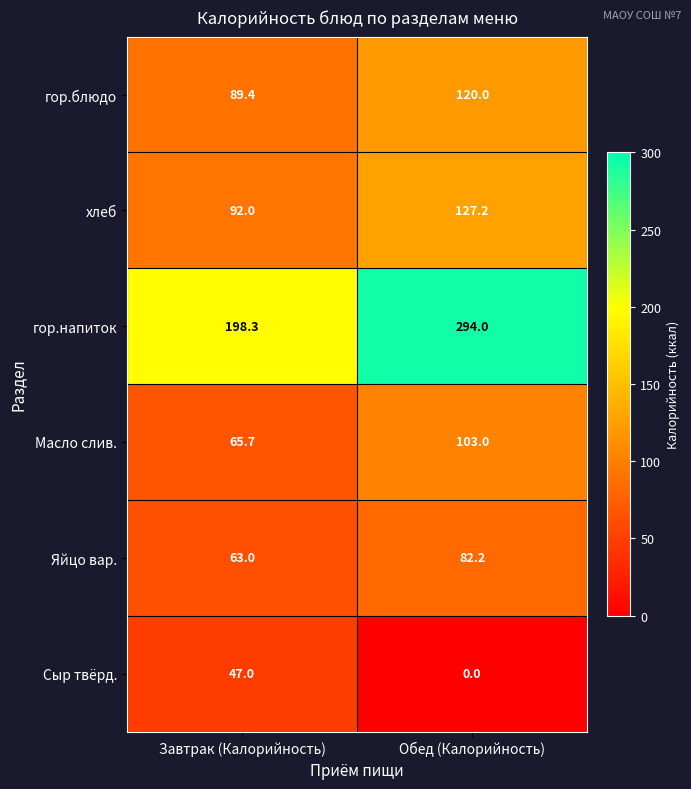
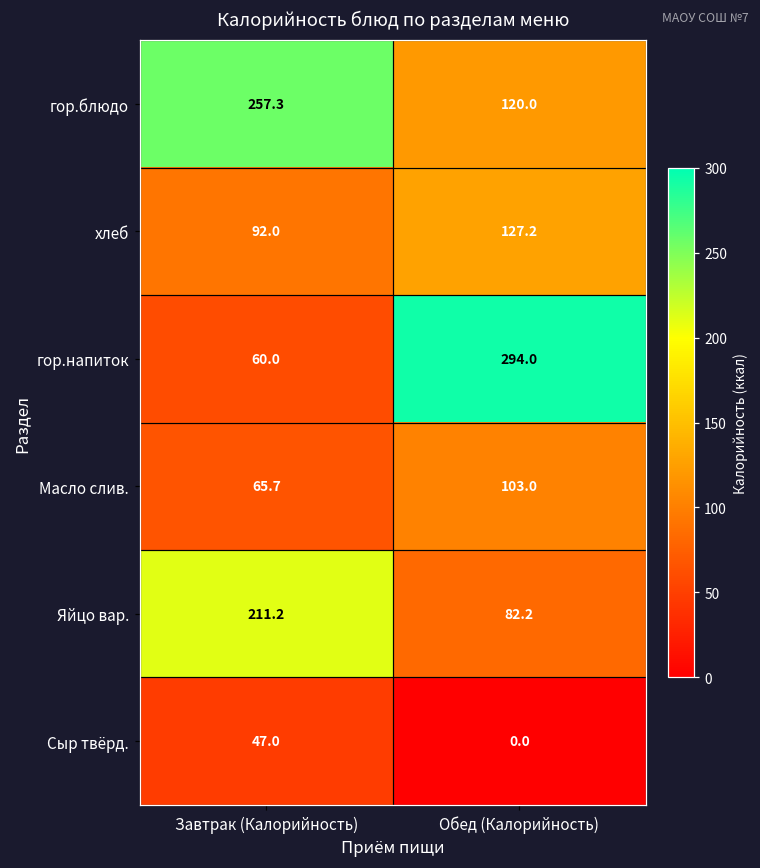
  {
    "гор.блюдо": {
-     "Завтрак (Калорийность)": 89.4,
+     "Завтрак (Калорийность)": 257.3,
      "Обед (Калорийность)": 120.0
    },
    "хлеб": {
      "Завтрак (Калорийность)": 92.0,
      "Обед (Калорийность)": 127.2
    },
    "гор.напиток": {
-     "Завтрак (Калорийность)": 198.3,
+     "Завтрак (Калорийность)": 60.0,
      "Обед (Калорийность)": 294.0
    },
    "Масло слив.": {
      "Завтрак (Калорийность)": 65.7,
      "Обед (Калорийность)": 103.0
    },
    "Яйцо вар.": {
-     "Завтрак (Калорийность)": 63.0,
+     "Завтрак (Калорийность)": 211.2,
      "Обед (Калорийность)": 82.2
    },
    "Сыр твёрд.": {
      "Завтрак (Калорийность)": 47.0,
      "Обед (Калорийность)": 0.0
    }
  }
